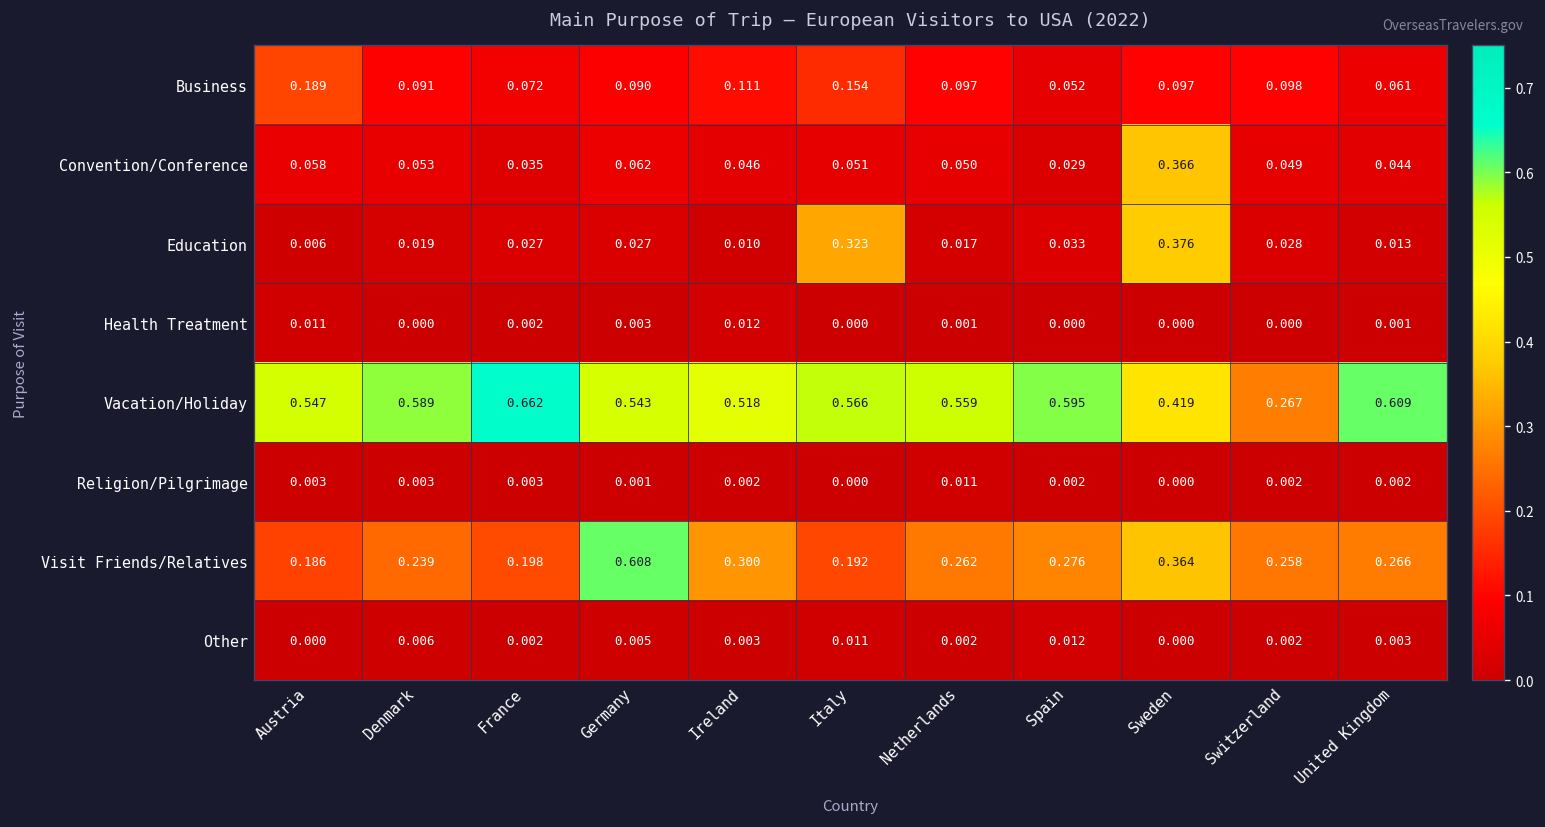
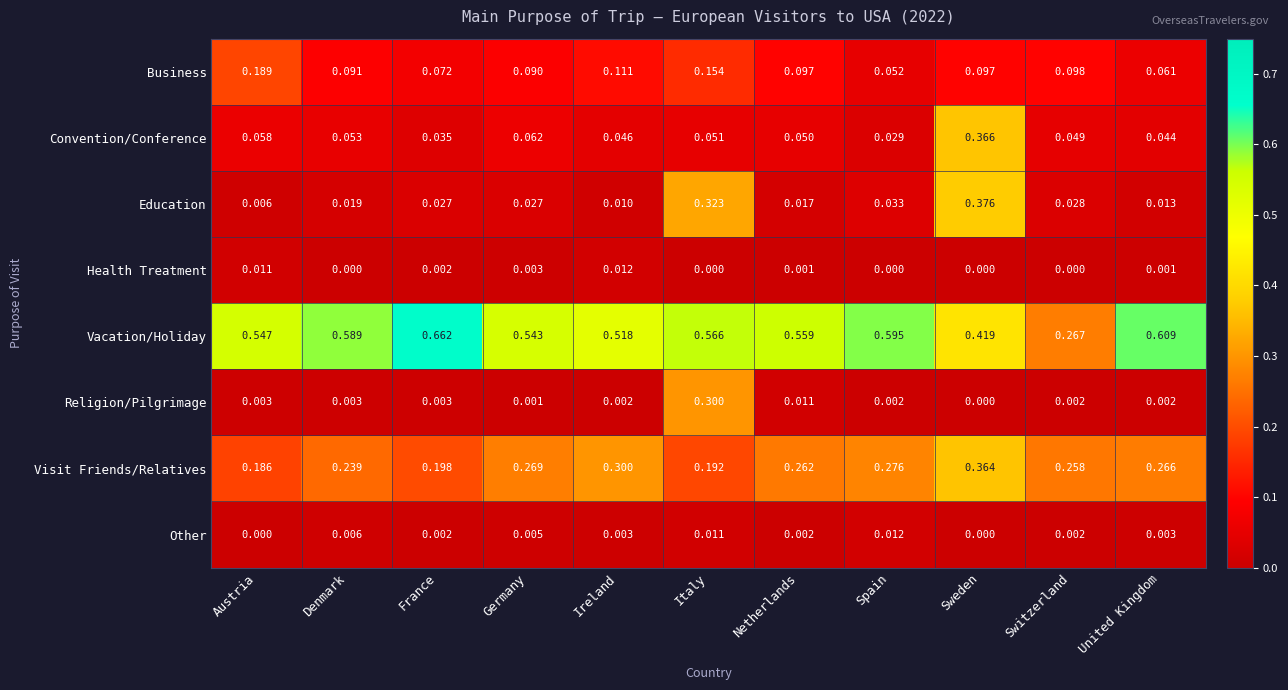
  {
    "Business": {
      "Austria": 0.189,
      "Denmark": 0.091,
      "France": 0.072,
      "Germany": 0.090,
      "Ireland": 0.111,
      "Italy": 0.154,
      "Netherlands": 0.097,
      "Spain": 0.052,
      "Sweden": 0.097,
      "Switzerland": 0.098,
      "United Kingdom": 0.061
    },
    "Convention/Conference": {
      "Austria": 0.058,
      "Denmark": 0.053,
      "France": 0.035,
      "Germany": 0.062,
      "Ireland": 0.046,
      "Italy": 0.051,
      "Netherlands": 0.050,
      "Spain": 0.029,
      "Sweden": 0.366,
      "Switzerland": 0.049,
      "United Kingdom": 0.044
    },
    "Education": {
      "Austria": 0.006,
      "Denmark": 0.019,
      "France": 0.027,
      "Germany": 0.027,
      "Ireland": 0.010,
      "Italy": 0.323,
      "Netherlands": 0.017,
      "Spain": 0.033,
      "Sweden": 0.376,
      "Switzerland": 0.028,
      "United Kingdom": 0.013
    },
    "Health Treatment": {
      "Austria": 0.011,
      "Denmark": 0.000,
      "France": 0.002,
      "Germany": 0.003,
      "Ireland": 0.012,
      "Italy": 0.000,
      "Netherlands": 0.001,
      "Spain": 0.000,
      "Sweden": 0.000,
      "Switzerland": 0.000,
      "United Kingdom": 0.001
    },
    "Vacation/Holiday": {
      "Austria": 0.547,
      "Denmark": 0.589,
      "France": 0.662,
      "Germany": 0.543,
      "Ireland": 0.518,
      "Italy": 0.566,
      "Netherlands": 0.559,
      "Spain": 0.595,
      "Sweden": 0.419,
      "Switzerland": 0.267,
      "United Kingdom": 0.609
    },
    "Religion/Pilgrimage": {
      "Austria": 0.003,
      "Denmark": 0.003,
      "France": 0.003,
      "Germany": 0.001,
      "Ireland": 0.002,
-     "Italy": 0.000,
+     "Italy": 0.300,
      "Netherlands": 0.011,
      "Spain": 0.002,
      "Sweden": 0.000,
      "Switzerland": 0.002,
      "United Kingdom": 0.002
    },
    "Visit Friends/Relatives": {
      "Austria": 0.186,
      "Denmark": 0.239,
      "France": 0.198,
-     "Germany": 0.608,
+     "Germany": 0.269,
      "Ireland": 0.300,
      "Italy": 0.192,
      "Netherlands": 0.262,
      "Spain": 0.276,
      "Sweden": 0.364,
      "Switzerland": 0.258,
      "United Kingdom": 0.266
    },
    "Other": {
      "Austria": 0.000,
      "Denmark": 0.006,
      "France": 0.002,
      "Germany": 0.005,
      "Ireland": 0.003,
      "Italy": 0.011,
      "Netherlands": 0.002,
      "Spain": 0.012,
      "Sweden": 0.000,
      "Switzerland": 0.002,
      "United Kingdom": 0.003
    }
  }
